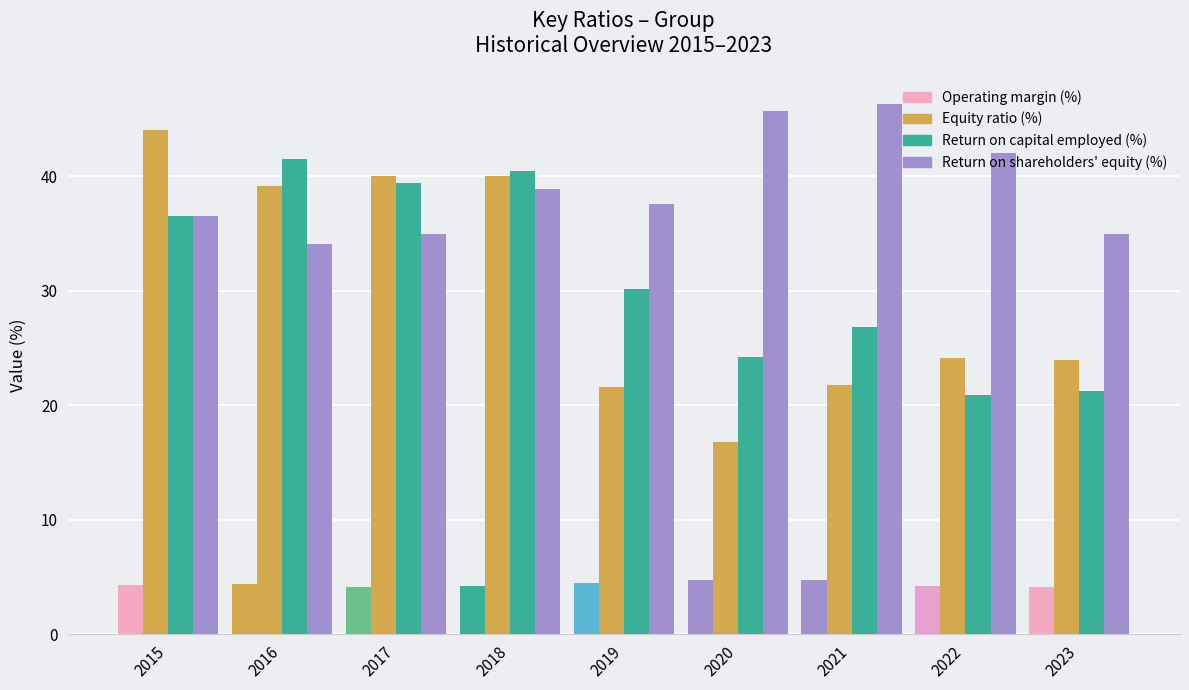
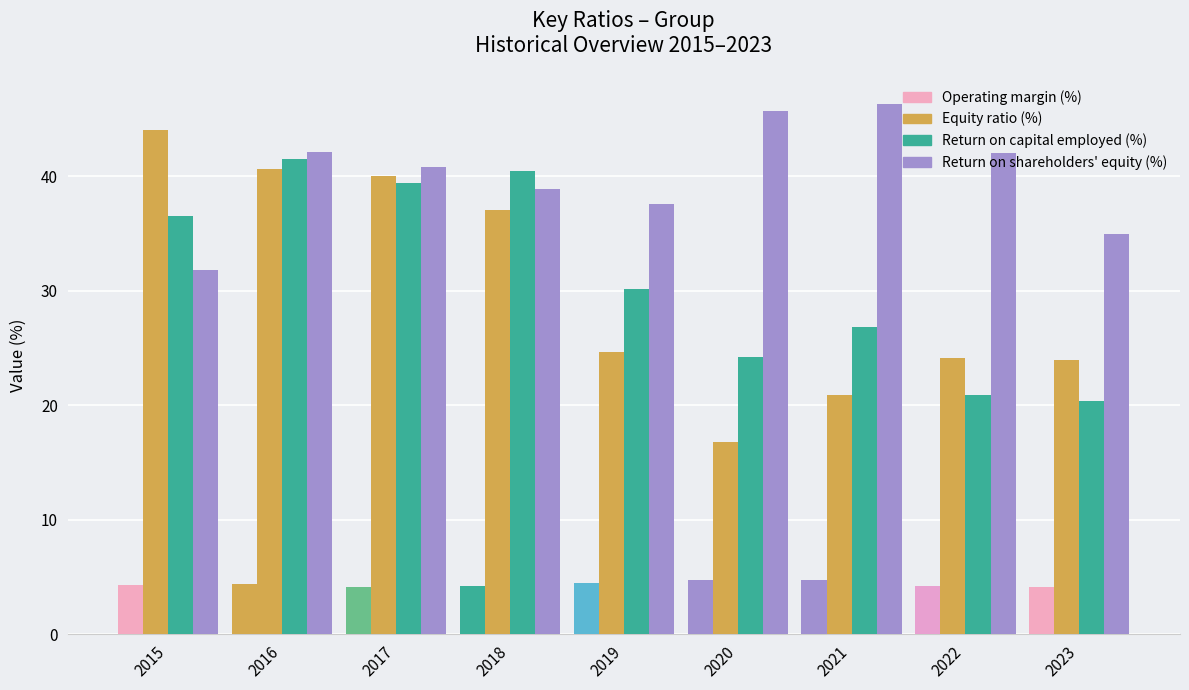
  {
    "Operating margin (%)": {
      "2015": 4.3,
      "2016": 4.4,
      "2017": 4.1,
      "2018": 4.2,
      "2019": 4.5,
      "2020": 4.7,
      "2021": 4.7,
      "2022": 4.2,
      "2023": 4.1
    },
    "Equity ratio (%)": {
      "2015": 44.0,
-     "2016": 39.1,
+     "2016": 40.6,
      "2017": 40.0,
-     "2018": 40,
-     "2019": 21.6,
+     "2018": 37,
+     "2019": 24.6,
      "2020": 16.8,
-     "2021": 21.8,
+     "2021": 20.9,
      "2022": 24.1,
      "2023": 23.9
    },
    "Return on capital employed (%)": {
      "2015": 36.5,
      "2016": 41.5,
      "2017": 39.4,
      "2018": 40.4,
      "2019": 30.1,
      "2020": 24.2,
      "2021": 26.8,
      "2022": 20.9,
-     "2023": 21.3
+     "2023": 20.3
    },
    "Return on shareholders' equity (%)": {
-     "2015": 36.5,
-     "2016": 34.1,
-     "2017": 34.9,
+     "2015": 31.8,
+     "2016": 42.1,
+     "2017": 40.8,
      "2018": 38.9,
      "2019": 37.6,
      "2020": 45.7,
      "2021": 46.3,
      "2022": 42.0,
      "2023": 35.0
    }
  }
